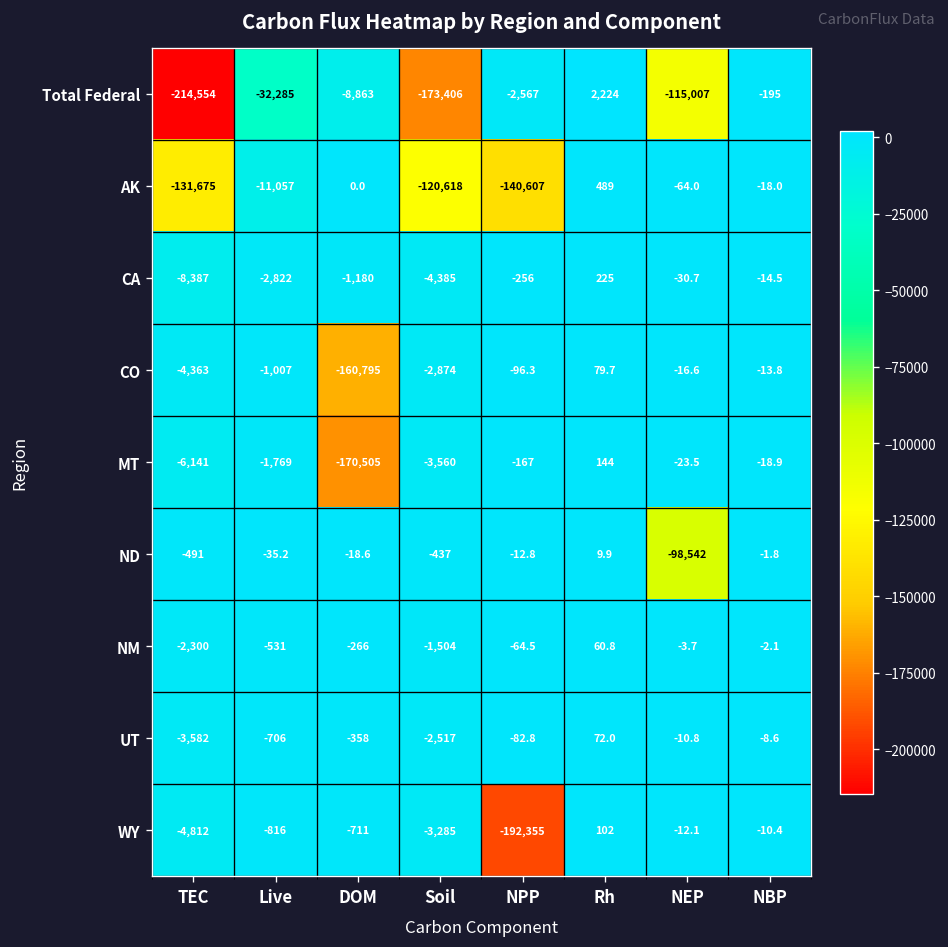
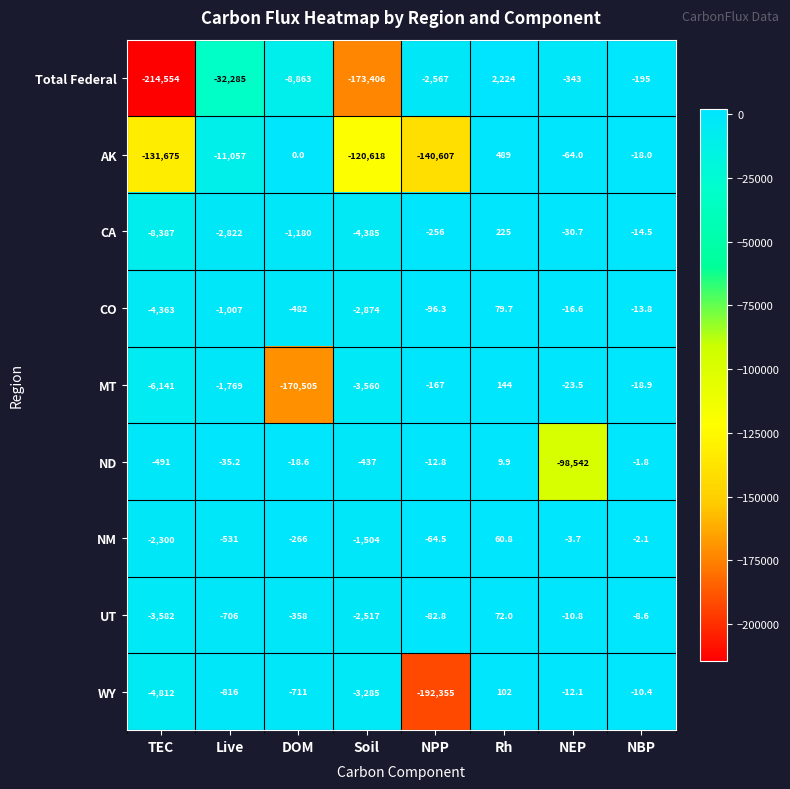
  {
    "Total Federal": {
      "TEC": "-214,554",
      "Live": "-32,285",
      "DOM": "-8,863",
      "Soil": "-173,406",
      "NPP": "-2,567",
      "Rh": "2,224",
-     "NEP": "-115,007",
+     "NEP": "-343",
      "NBP": "-195"
    },
    "AK": {
      "TEC": "-131,675",
      "Live": "-11,057",
      "DOM": "0.0",
      "Soil": "-120,618",
      "NPP": "-140,607",
      "Rh": "489",
      "NEP": "-64.0",
      "NBP": "-18.0"
    },
    "CA": {
      "TEC": "-8,387",
      "Live": "-2,822",
      "DOM": "-1,180",
      "Soil": "-4,385",
      "NPP": "-256",
      "Rh": "225",
      "NEP": "-30.7",
      "NBP": "-14.5"
    },
    "CO": {
      "TEC": "-4,363",
      "Live": "-1,007",
-     "DOM": "-160,795",
+     "DOM": "-482",
      "Soil": "-2,874",
      "NPP": "-96.3",
      "Rh": "79.7",
      "NEP": "-16.6",
      "NBP": "-13.8"
    },
    "MT": {
      "TEC": "-6,141",
      "Live": "-1,769",
      "DOM": "-170,505",
      "Soil": "-3,560",
      "NPP": "-167",
      "Rh": "144",
      "NEP": "-23.5",
      "NBP": "-18.9"
    },
    "ND": {
      "TEC": "-491",
      "Live": "-35.2",
      "DOM": "-18.6",
      "Soil": "-437",
      "NPP": "-12.8",
      "Rh": "9.9",
      "NEP": "-98,542",
      "NBP": "-1.8"
    },
    "NM": {
      "TEC": "-2,300",
      "Live": "-531",
      "DOM": "-266",
      "Soil": "-1,504",
      "NPP": "-64.5",
      "Rh": "60.8",
      "NEP": "-3.7",
      "NBP": "-2.1"
    },
    "UT": {
      "TEC": "-3,582",
      "Live": "-706",
      "DOM": "-358",
      "Soil": "-2,517",
      "NPP": "-82.8",
      "Rh": "72.0",
      "NEP": "-10.8",
      "NBP": "-8.6"
    },
    "WY": {
      "TEC": "-4,812",
      "Live": "-816",
      "DOM": "-711",
      "Soil": "-3,285",
      "NPP": "-192,355",
      "Rh": "102",
      "NEP": "-12.1",
      "NBP": "-10.4"
    }
  }
